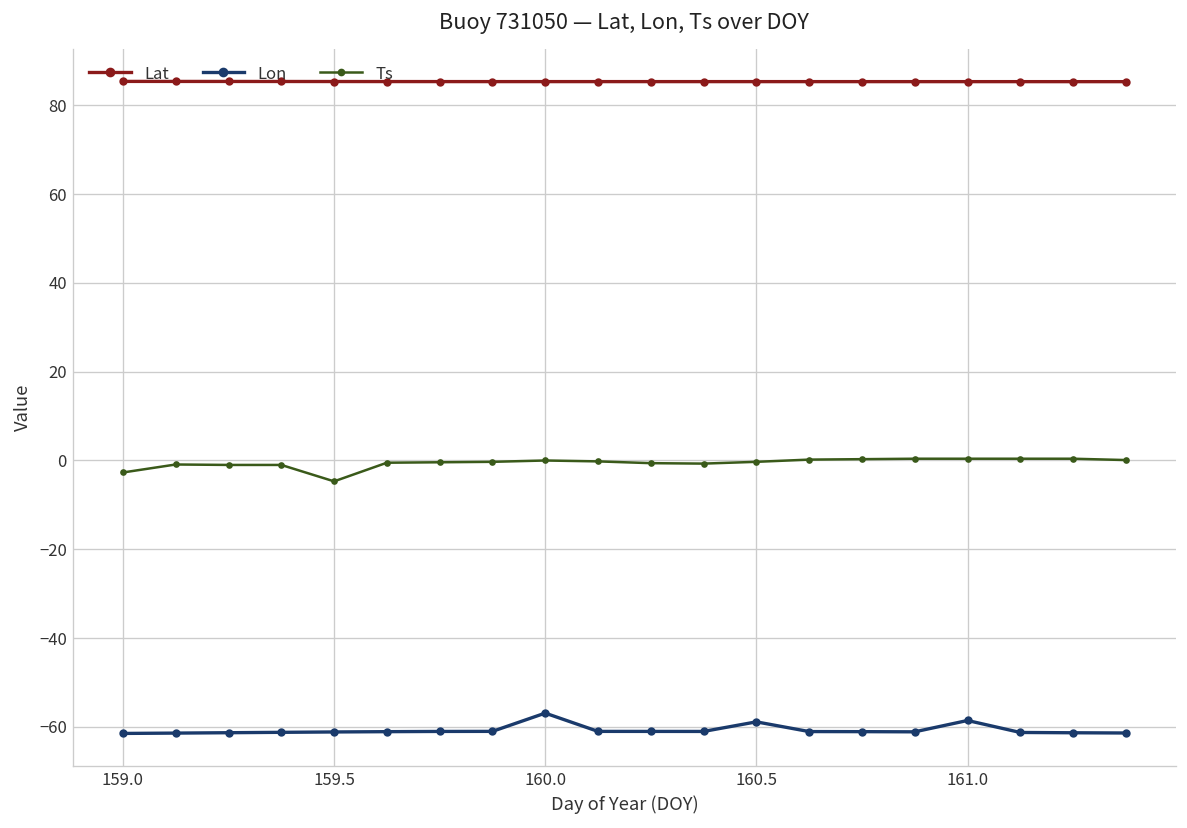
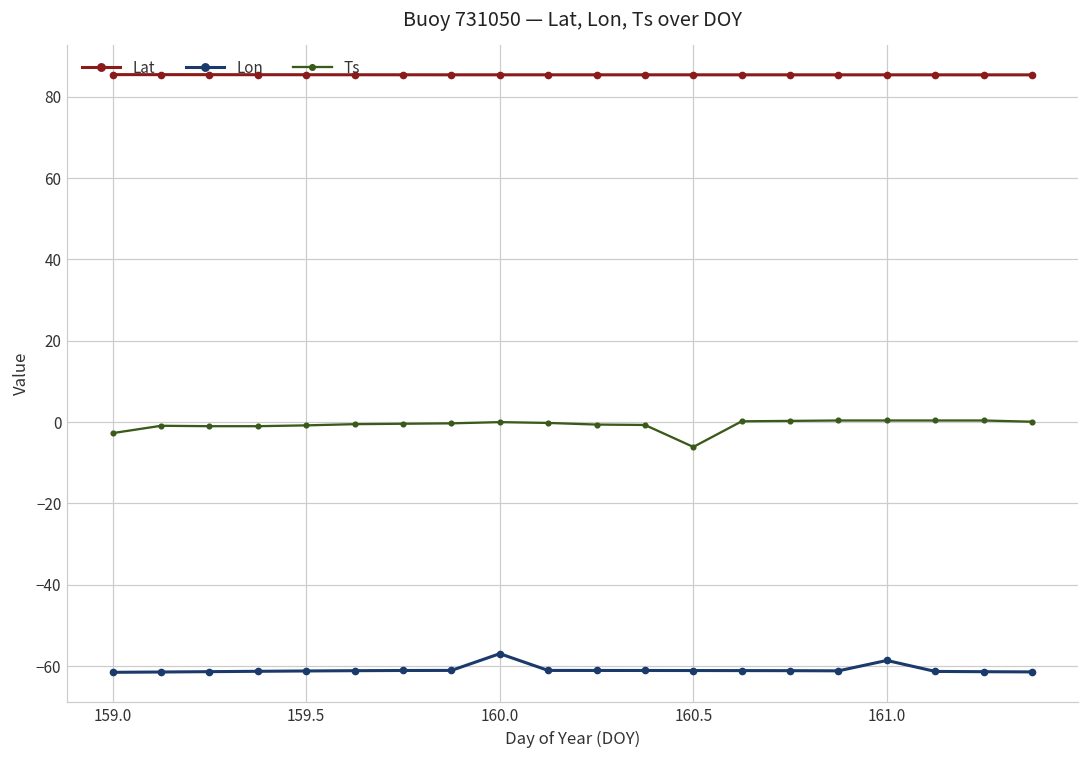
  {
    "Lat": {
      "159.0": 85,
      "159.5": 85,
      "160.0": 85,
      "160.5": 85,
      "161.0": 85
    },
    "Lon": {
      "159.0": -61,
      "159.5": -61,
      "160.0": -57,
-     "160.5": -59,
+     "160.5": -61,
      "161.0": -59
    },
    "Ts": {
      "159.0": -3,
-     "159.5": -5,
+     "159.5": -1,
      "160.0": 0,
-     "160.5": 0,
+     "160.5": -6,
      "161.0": 0
    }
  }
